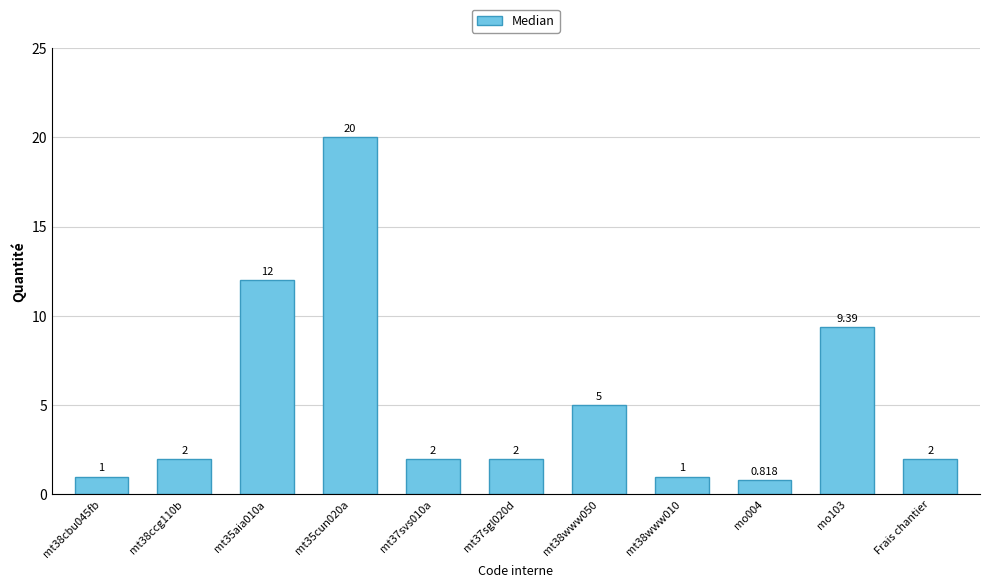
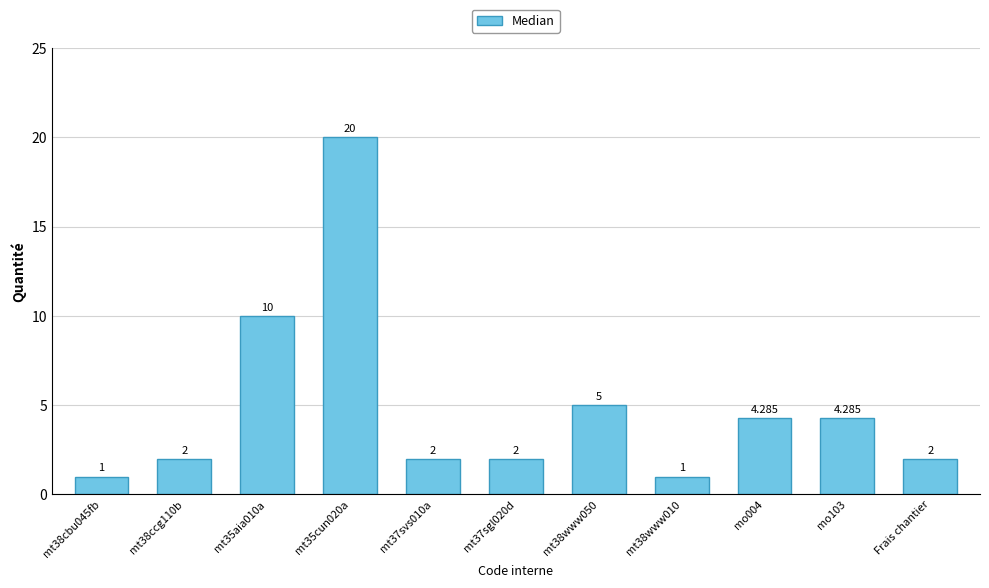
  {
    "mt38cbu045fb": 1,
    "mt38ccg110b": 2,
-   "mt35aia010a": 12,
+   "mt35aia010a": 10,
    "mt35cun020a": 20,
    "mt37svs010a": 2,
    "mt37sgl020d": 2,
    "mt38www050": 5,
    "mt38www010": 1,
-   "mo004": 0.818,
-   "mo103": 9.39,
+   "mo004": 4.285,
+   "mo103": 4.285,
    "Frais chantier": 2
  }
